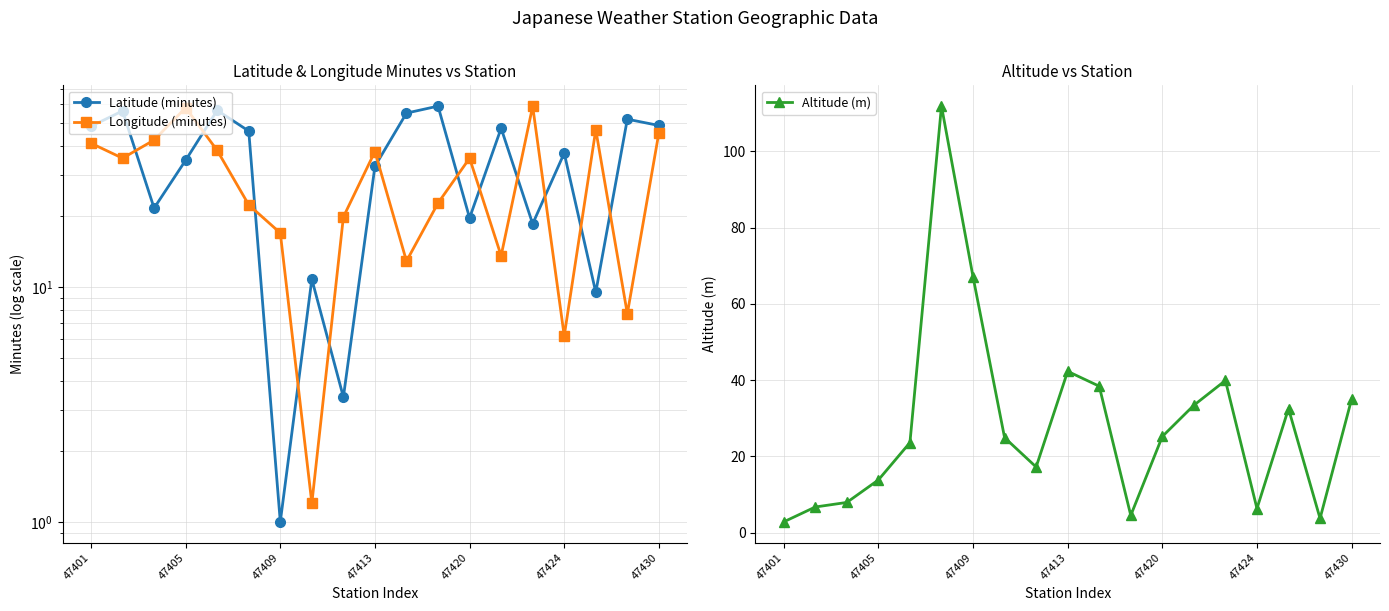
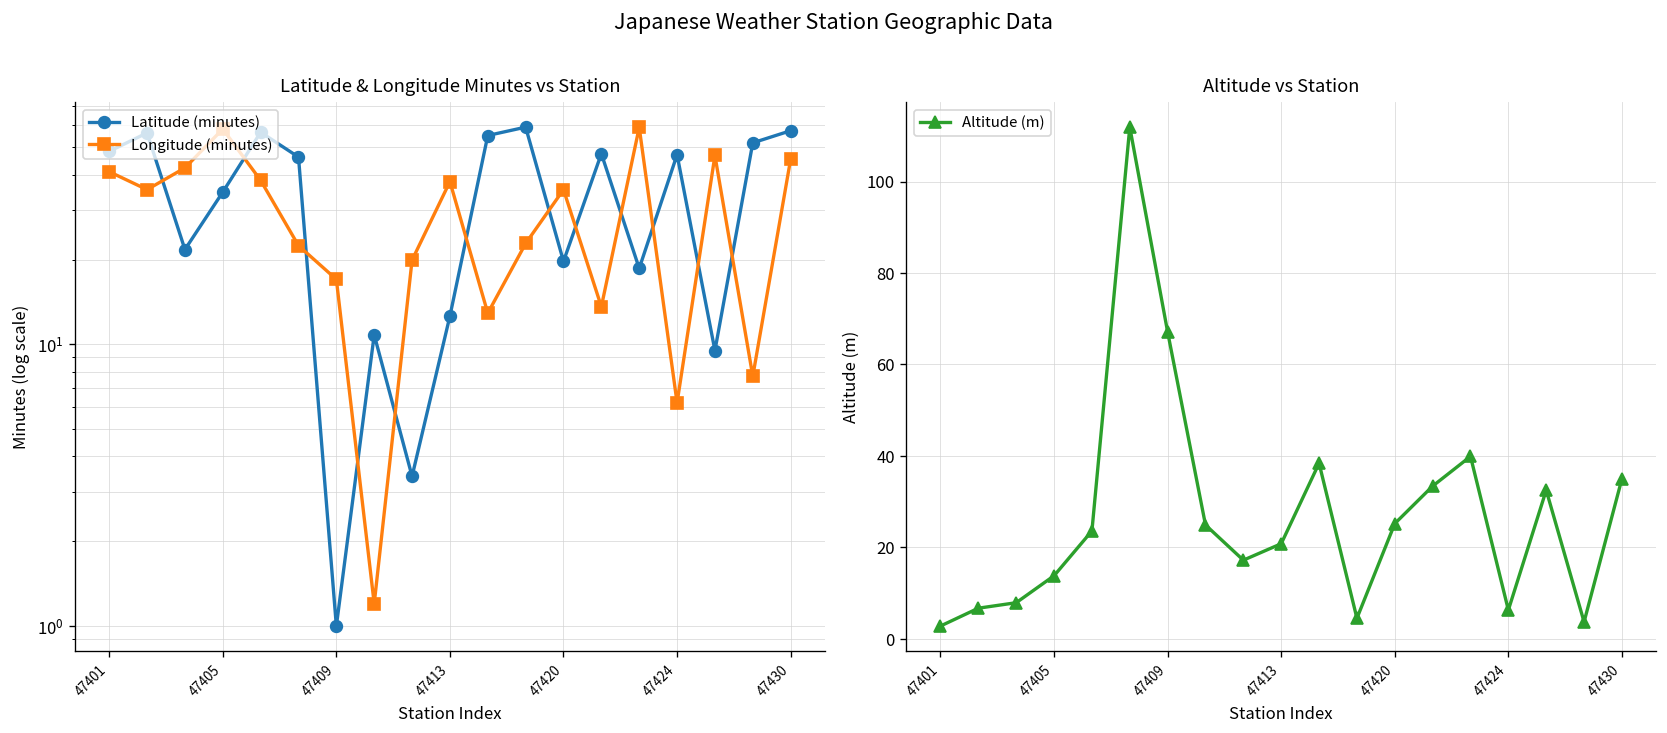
  {
    "Latitude & Longitude Minutes vs Station": {
      "Latitude (minutes)": {
        "47405": 35,
        "47409": 1,
-       "47413": 33,
+       "47413": 13,
        "47420": 20,
-       "47424": 37,
-       "47430": 49
+       "47424": 47,
+       "47430": 57
      },
      "Longitude (minutes)": {
        "47401": 41,
        "47409": 17,
        "47413": 38,
        "47420": 35,
        "47424": 6.2,
        "47430": 45
      }
    },
    "Altitude vs Station": {
      "47401": 3,
      "47405": 14,
      "47409": 67,
-     "47413": 42,
+     "47413": 21,
      "47420": 25,
      "47424": 6,
      "47430": 35
    }
  }
